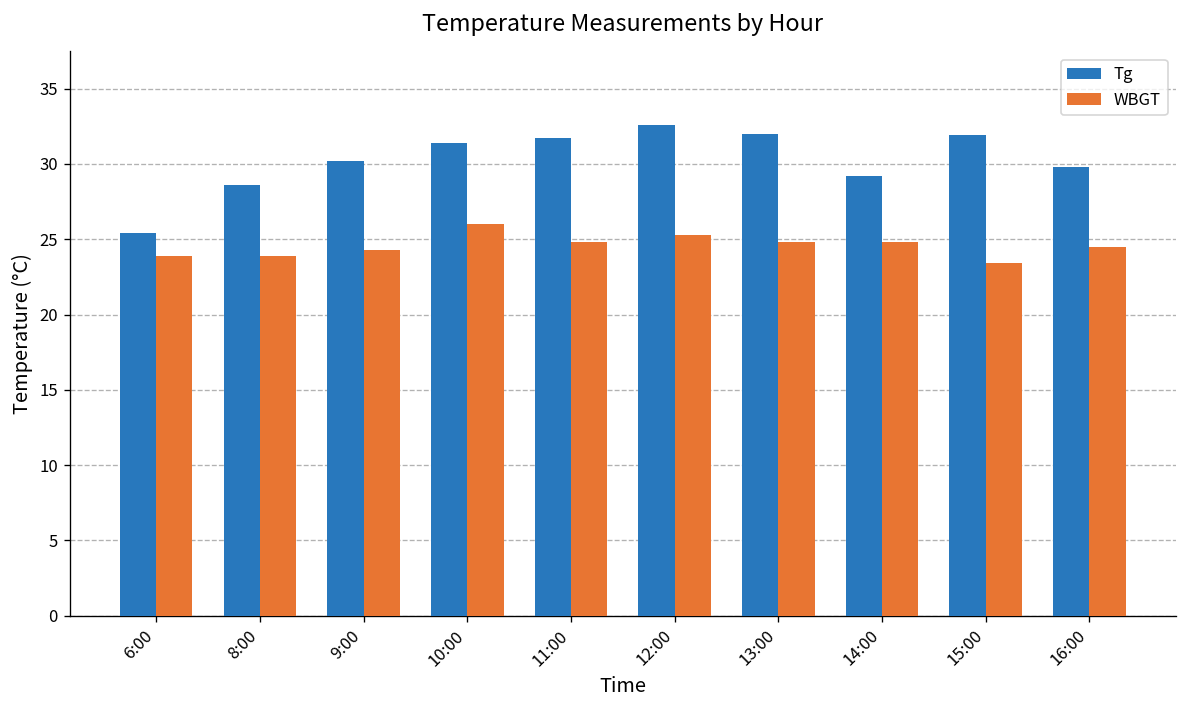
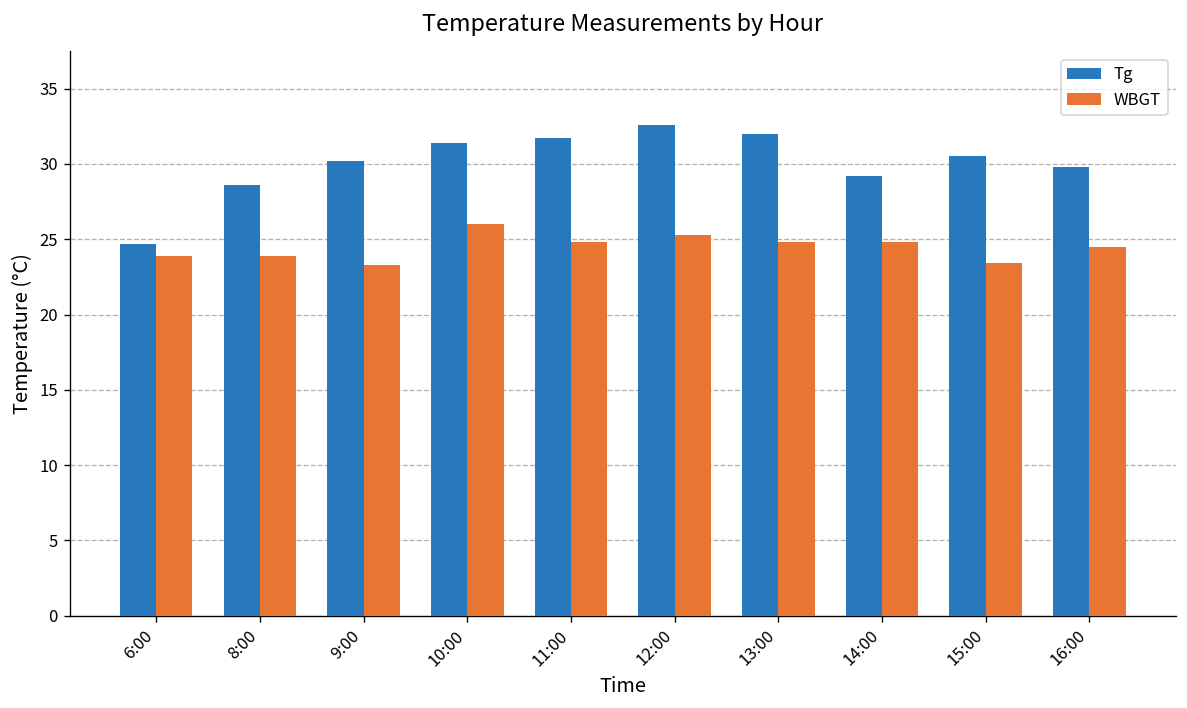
  {
    "Tg": {
-     "6:00": 25.4,
+     "6:00": 24.7,
      "8:00": 28.6,
      "9:00": 30.2,
      "10:00": 31.4,
      "11:00": 31.7,
      "12:00": 32.6,
      "13:00": 32.0,
      "14:00": 29.2,
-     "15:00": 31.9,
+     "15:00": 30.5,
      "16:00": 29.8
    },
    "WBGT": {
      "6:00": 23.9,
      "8:00": 23.9,
-     "9:00": 24.3,
+     "9:00": 23.3,
      "10:00": 26.0,
      "11:00": 24.8,
      "12:00": 25.3,
      "13:00": 24.8,
      "14:00": 24.8,
      "15:00": 23.4,
      "16:00": 24.5
    }
  }
